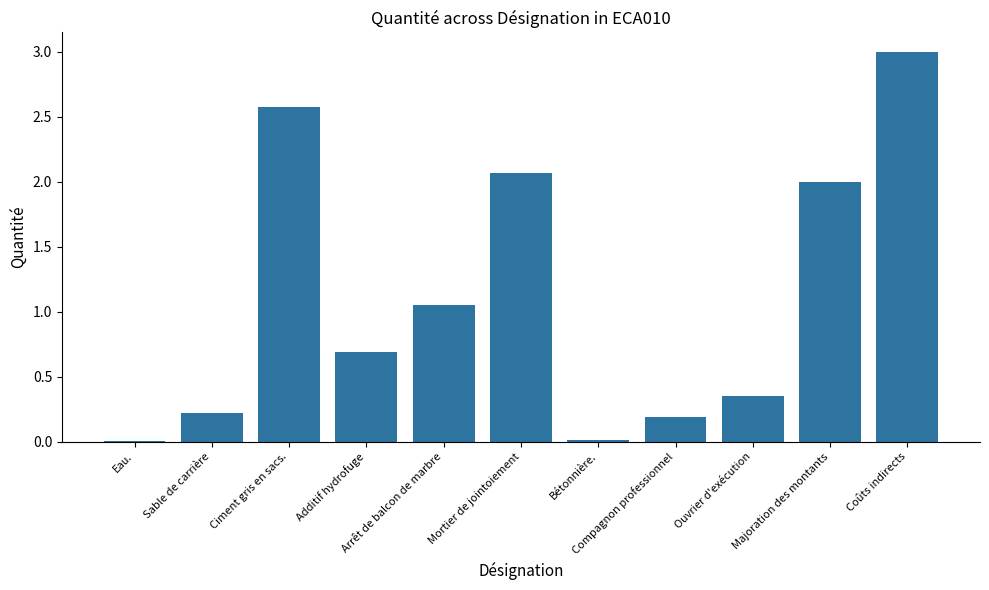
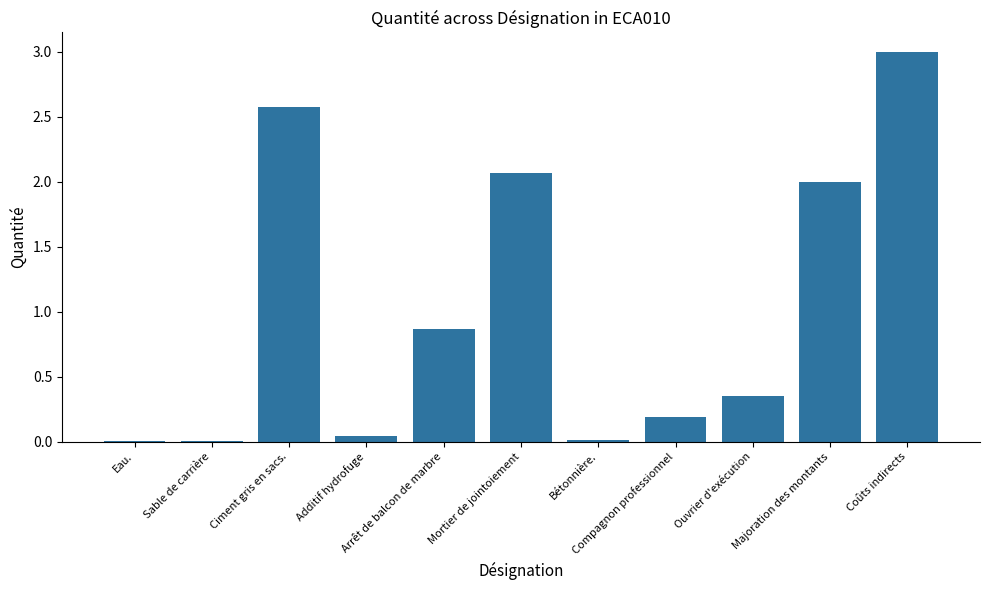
  {
-   "Sable de carrière": 0.22,
+   "Sable de carrière": 0.01,
    "Ciment gris en sacs.": 2.58,
-   "Additif hydrofuge": 0.69,
-   "Arrêt de balcon de marbre": 1.05,
+   "Additif hydrofuge": 0.05,
+   "Arrêt de balcon de marbre": 0.87,
    "Mortier de jointoiement": 2.07,
    "Compagnon professionnel": 0.19,
    "Ouvrier d'exécution": 0.35,
    "Majoration des montants": 2.00,
    "Coûts indirects": 3.00
  }
